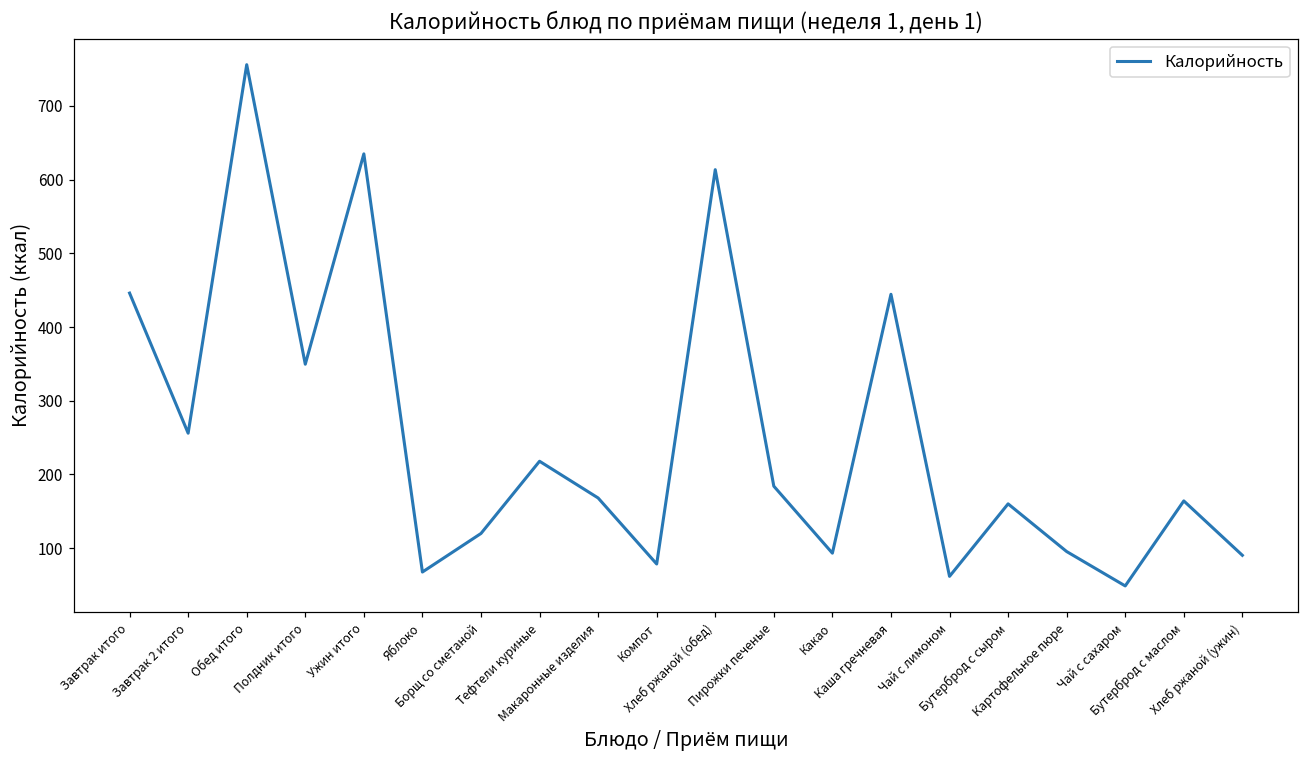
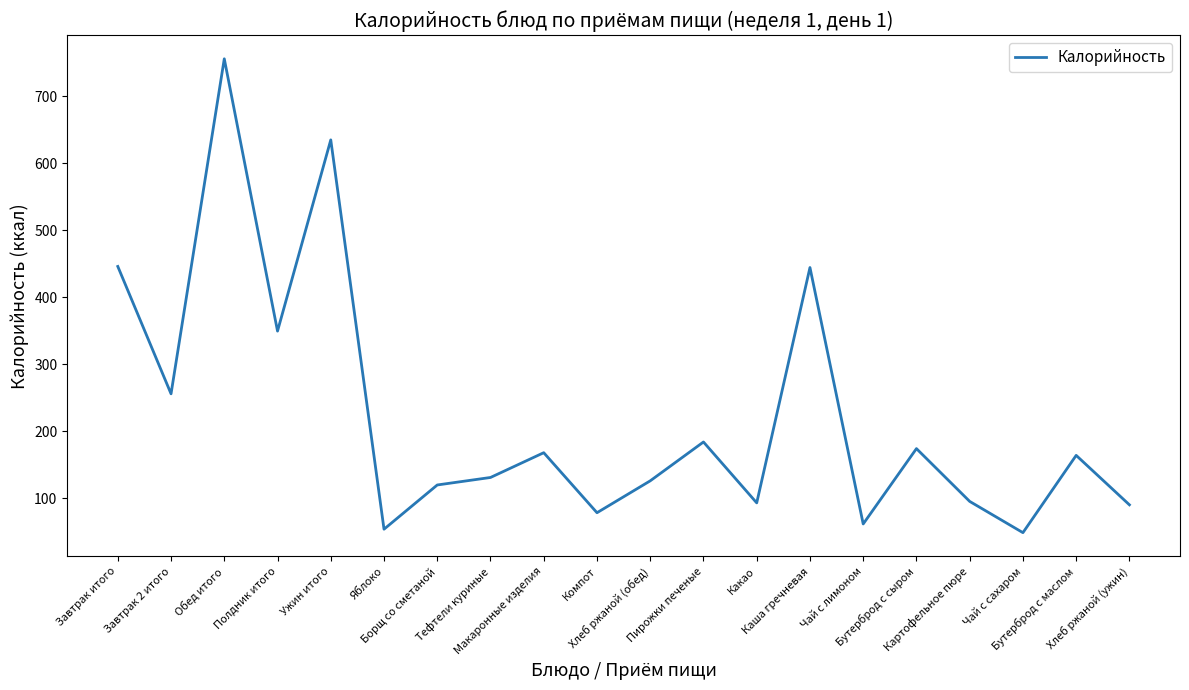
  {
    "Завтрак итого": 450,
    "Завтрак 2 итого": 260,
    "Обед итого": 760,
    "Полдник итого": 350,
    "Ужин итого": 630,
-   "Яблоко": 70,
+   "Яблоко": 50,
    "Борщ со сметаной": 120,
-   "Тефтели куриные": 220,
+   "Тефтели куриные": 130,
    "Макаронные изделия": 170,
    "Компот": 80,
-   "Хлеб ржаной (обед)": 610,
+   "Хлеб ржаной (обед)": 130,
    "Пирожки печеные": 180,
    "Какао": 90,
    "Каша гречневая": 440,
    "Чай с лимоном": 60,
-   "Бутерброд с сыром": 160,
+   "Бутерброд с сыром": 170,
    "Картофельное пюре": 100,
    "Чай с сахаром": 50,
    "Бутерброд с маслом": 160,
    "Хлеб ржаной (ужин)": 90
  }
